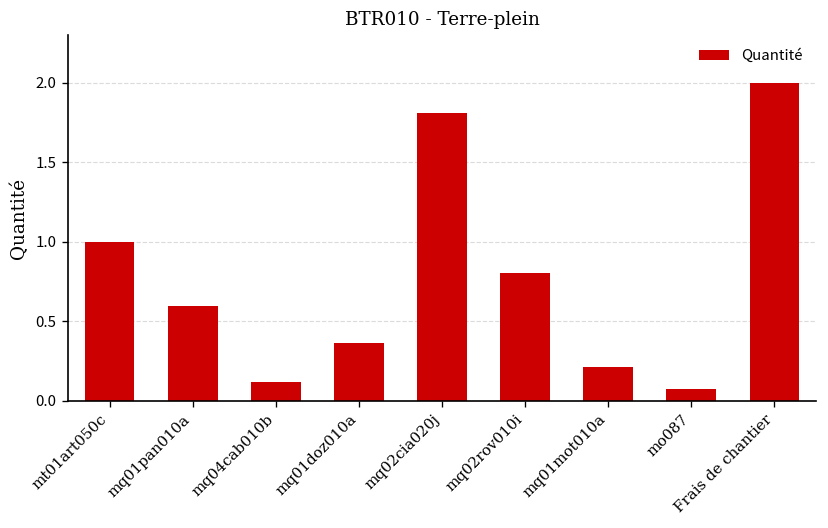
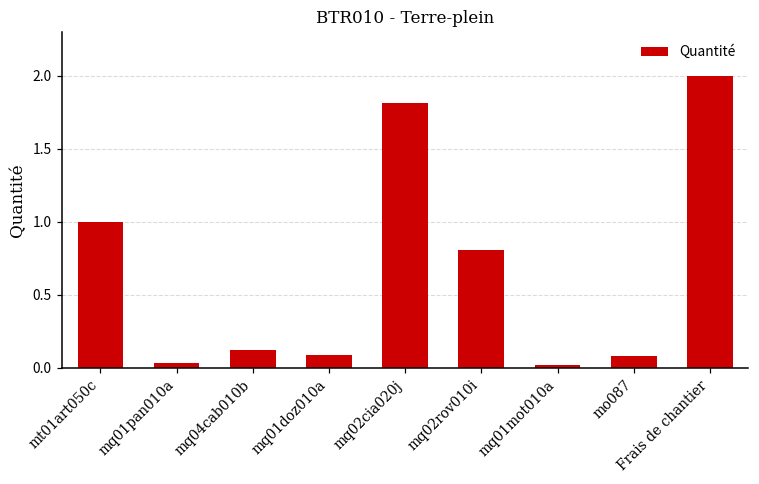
  {
    "mt01art050c": 1.00,
-   "mq01pan010a": 0.60,
+   "mq01pan010a": 0.03,
    "mq04cab010b": 0.12,
-   "mq01doz010a": 0.36,
+   "mq01doz010a": 0.09,
    "mq02cia020j": 1.81,
    "mq02rov010i": 0.81,
-   "mq01mot010a": 0.22,
+   "mq01mot010a": 0.02,
    "mo087": 0.08,
    "Frais de chantier": 2.00
  }
